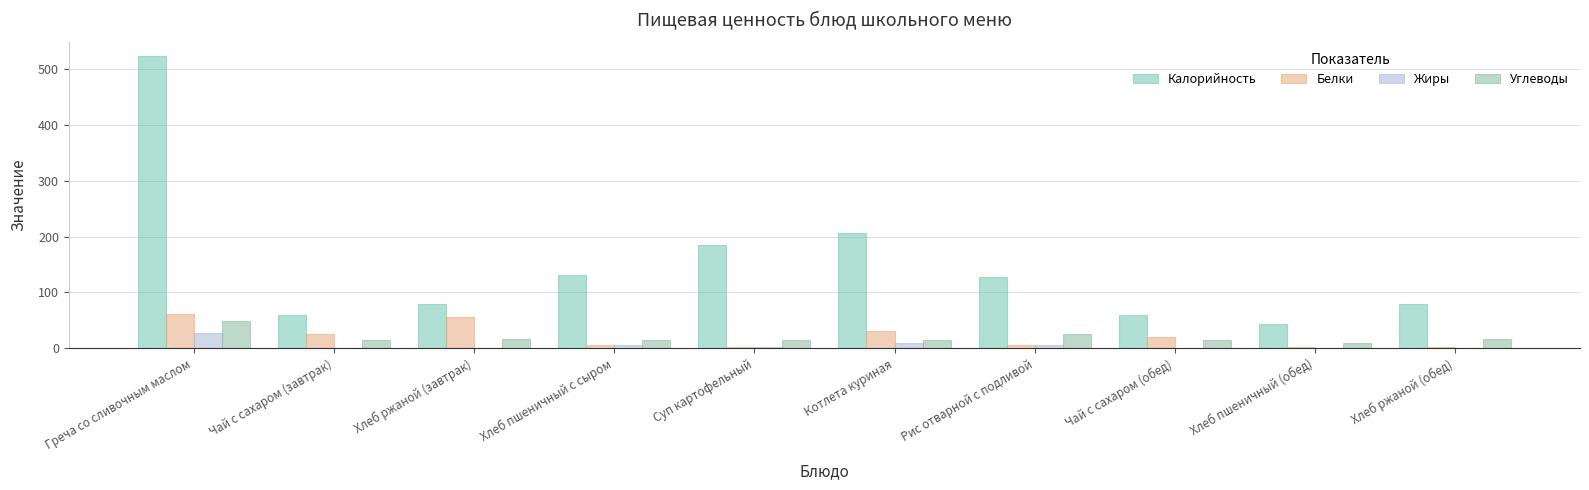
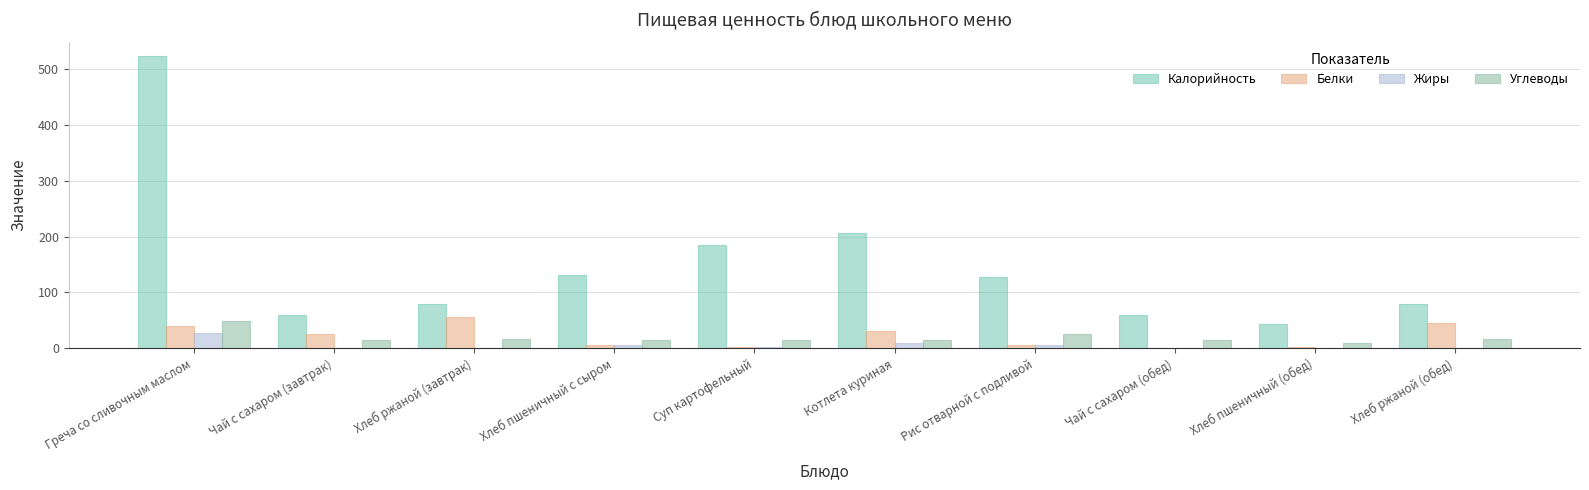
  {
    "Белки": {
-     "Греча со сливочным маслом": 60,
+     "Греча со сливочным маслом": 40,
      "Чай с сахаром (завтрак)": 30,
      "Хлеб ржаной (завтрак)": 60,
      "Хлеб пшеничный с сыром": 10,
      "Котлета куриная": 30,
      "Рис отварной с подливой": 10,
-     "Чай с сахаром (обед)": 20,
-     "Хлеб ржаной (обед)": 0
+     "Чай с сахаром (обед)": 0,
+     "Хлеб ржаной (обед)": 50
    }
  }
